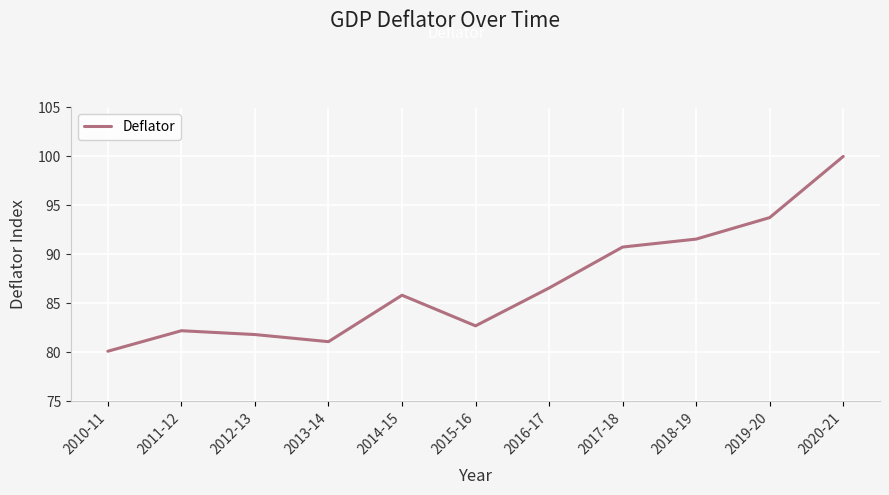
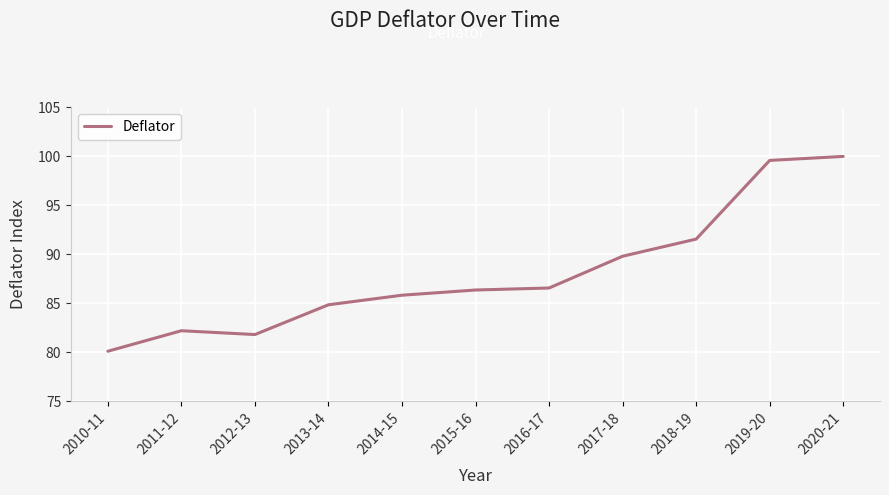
  {
    "2010-11": 80,
    "2011-12": 82,
    "2012-13": 82,
-   "2013-14": 81,
+   "2013-14": 85,
    "2014-15": 86,
-   "2015-16": 83,
+   "2015-16": 86,
    "2016-17": 87,
-   "2017-18": 91,
+   "2017-18": 90,
    "2018-19": 92,
-   "2019-20": 94,
+   "2019-20": 100,
    "2020-21": 100
  }
